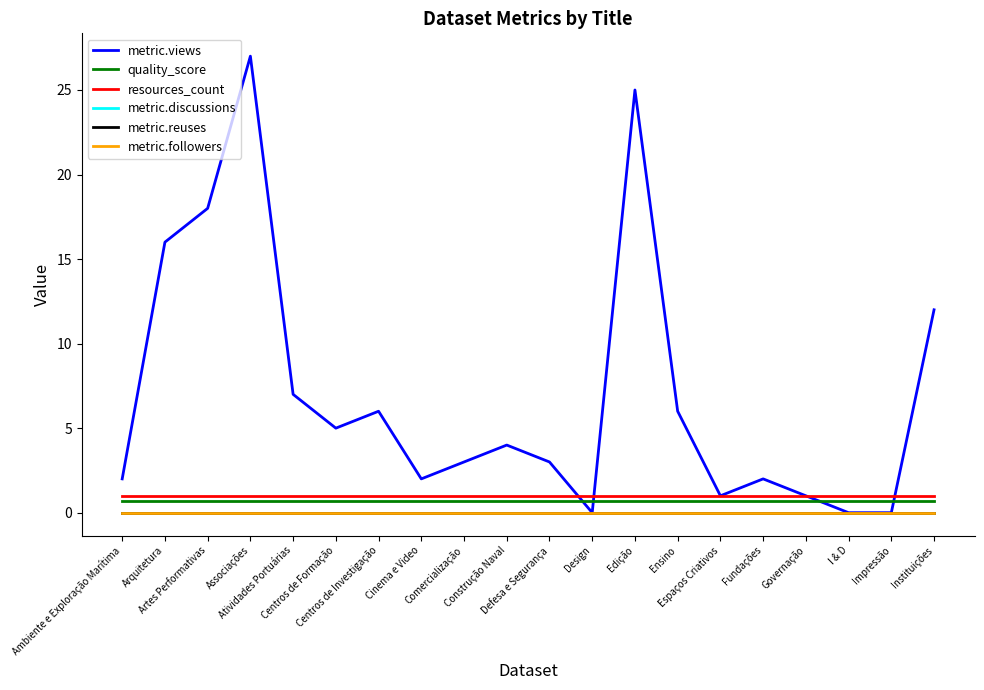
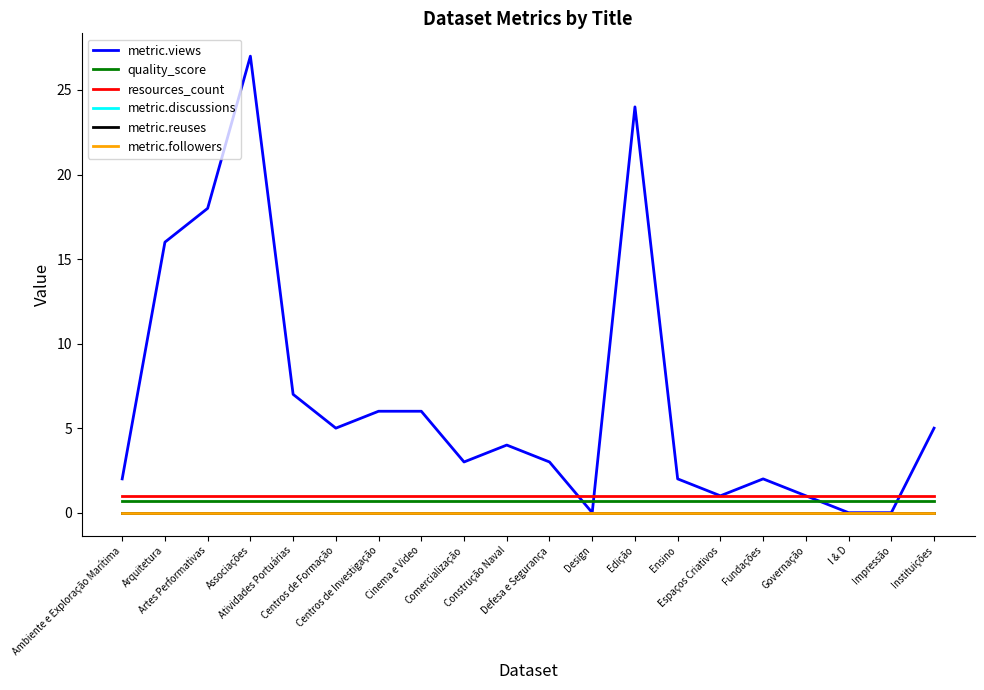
  {
    "metric.views": {
      "Ambiente e Exploração Marítima": 2,
      "Arquitetura": 16,
      "Artes Performativas": 18,
      "Associações": 27,
      "Atividades Portuárias": 7,
      "Centros de Formação": 5,
      "Centros de Investigação": 6,
-     "Cinema e Video": 2,
+     "Cinema e Video": 6,
      "Comercialização": 3,
      "Construção Naval": 4,
      "Defesa e Segurança": 3,
-     "Edição": 25,
-     "Ensino": 6,
+     "Edição": 24,
+     "Ensino": 2,
      "Fundações": 2,
-     "Instituições": 12
+     "Instituições": 5
    },
    "quality_score": {
      "Ambiente e Exploração Marítima": 0.7,
      "Arquitetura": 0.7,
      "Artes Performativas": 0.7,
      "Associações": 0.7,
      "Atividades Portuárias": 0.7,
      "Centros de Formação": 0.7,
      "Centros de Investigação": 0.7,
      "Cinema e Video": 0.7,
      "Comercialização": 0.7,
      "Construção Naval": 0.7,
      "Defesa e Segurança": 0.7,
      "Design": 0.7,
      "Edição": 0.7,
      "Ensino": 0.7,
      "Espaços Criativos": 0.7,
      "Fundações": 0.7,
      "Governação": 0.7,
      "I & D": 0.7,
      "Impressão": 0.7,
      "Instituições": 0.7
    },
    "resources_count": {
      "Ambiente e Exploração Marítima": 1,
      "Arquitetura": 1,
      "Artes Performativas": 1,
      "Associações": 1,
      "Atividades Portuárias": 1,
      "Centros de Formação": 1,
      "Centros de Investigação": 1,
      "Cinema e Video": 1,
      "Comercialização": 1,
      "Construção Naval": 1,
      "Defesa e Segurança": 1,
      "Design": 1,
      "Edição": 1,
      "Ensino": 1,
      "Fundações": 1,
      "I & D": 1,
      "Impressão": 1,
      "Instituições": 1
    },
    "metric.followers": {
      "Ambiente e Exploração Marítima": 0,
      "Arquitetura": 0,
      "Artes Performativas": 0,
      "Associações": 0,
      "Atividades Portuárias": 0,
      "Centros de Formação": 0,
      "Centros de Investigação": 0,
      "Cinema e Video": 0,
      "Comercialização": 0,
      "Construção Naval": 0,
      "Defesa e Segurança": 0,
      "Edição": 0,
      "Ensino": 0,
      "Espaços Criativos": 0,
      "Fundações": 0,
      "Governação": 0,
      "Instituições": 0
    }
  }
